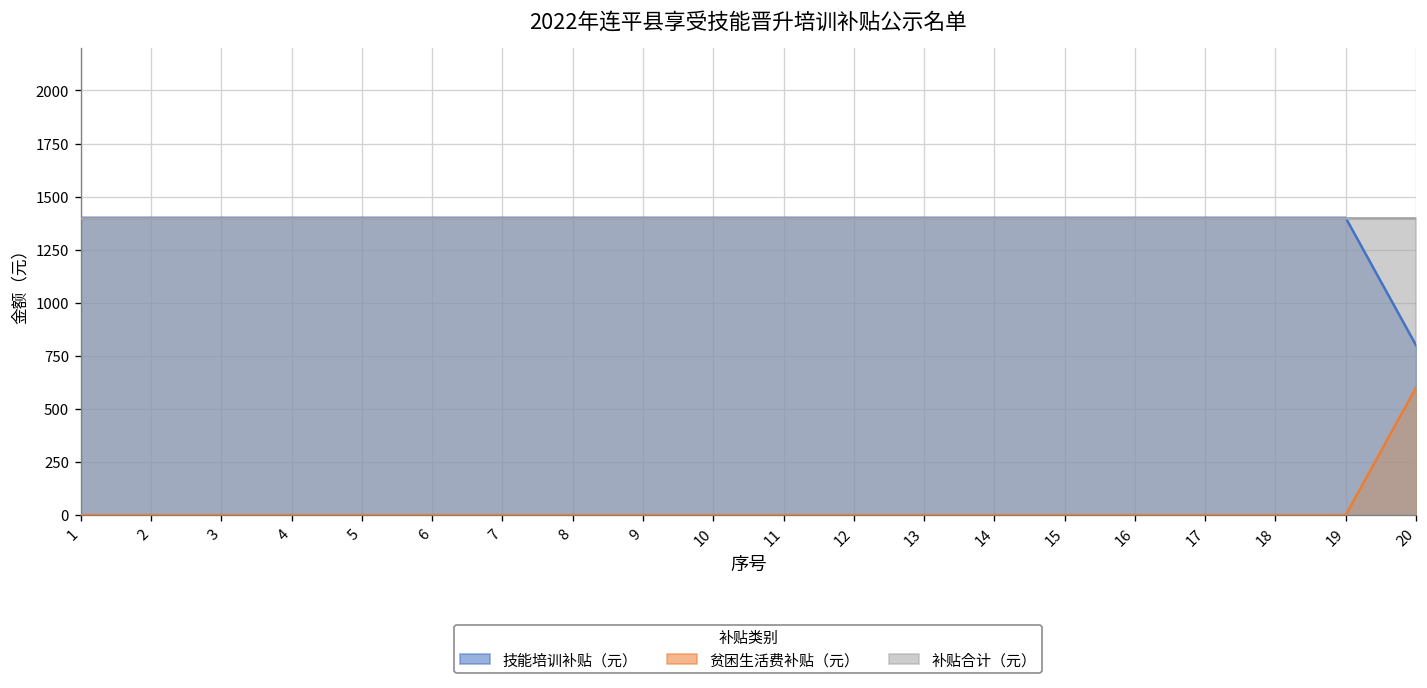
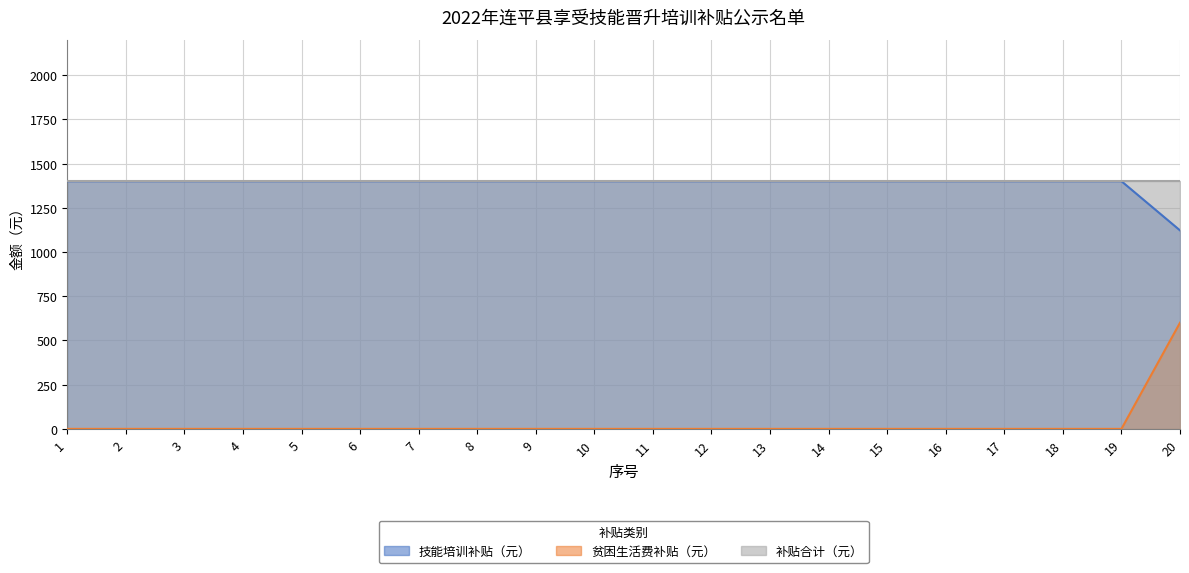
  {
    "技能培训补贴（元）": {
-     "20": 800
+     "20": 1120
    },
    "贫困生活费补贴（元）": {
      "1": 0,
      "2": 0,
      "3": 0,
      "4": 0,
      "5": 0,
      "6": 0,
      "7": 0,
      "8": 0,
      "9": 0,
      "10": 0,
      "11": 0,
      "12": 0,
      "13": 0,
      "14": 0,
      "15": 0,
      "16": 0,
      "17": 0,
      "18": 0,
      "19": 0,
      "20": 600
    },
    "补贴合计（元）": {
      "20": 1400
    }
  }
